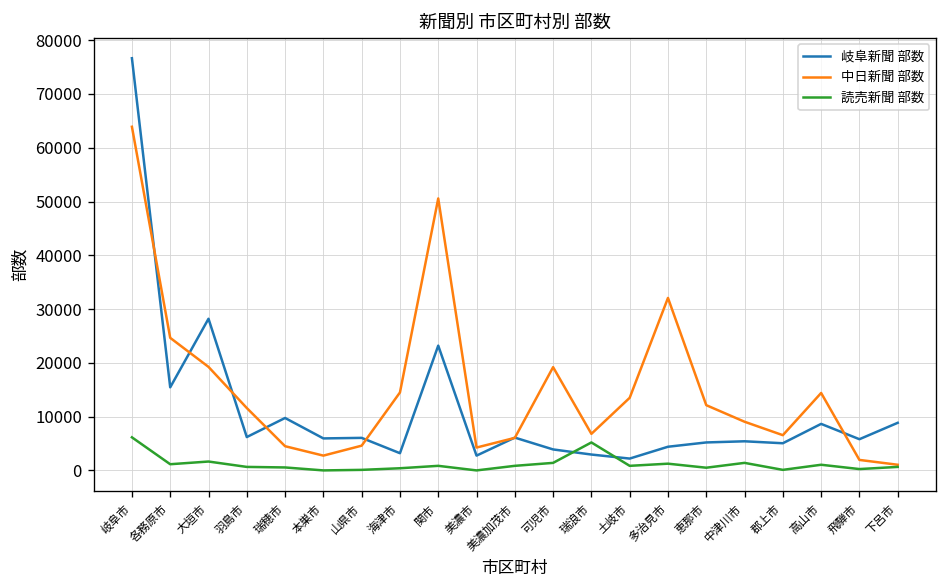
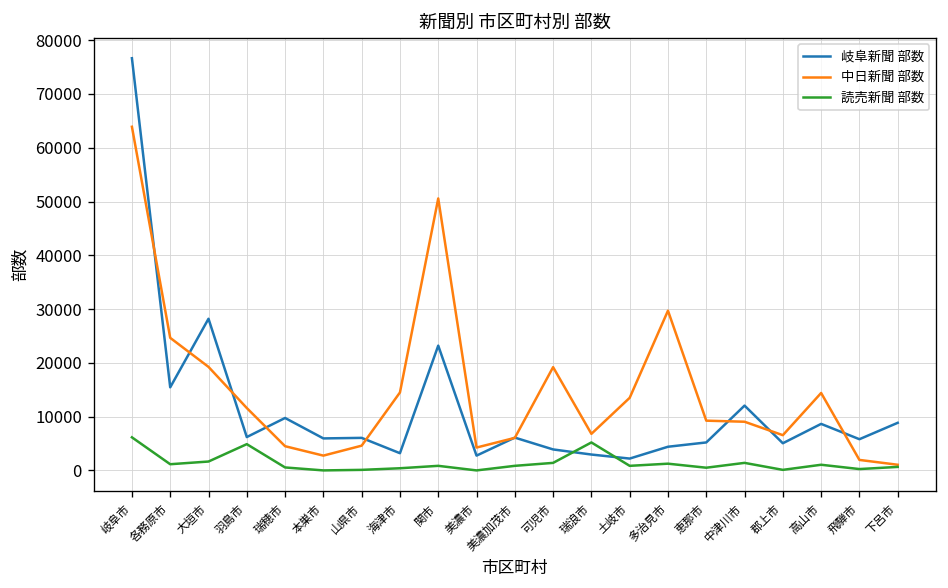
  {
    "岐阜新聞 部数": {
      "岐阜市": 77000,
      "各務原市": 15000,
      "大垣市": 28000,
      "羽島市": 6000,
      "瑞穂市": 10000,
      "本巣市": 6000,
      "山県市": 6000,
      "海津市": 3000,
      "関市": 23000,
      "美濃市": 3000,
      "可児市": 4000,
      "瑞浪市": 3000,
      "土岐市": 2000,
      "多治見市": 4000,
      "恵那市": 5000,
-     "中津川市": 5000,
+     "中津川市": 12000,
      "郡上市": 5000,
      "高山市": 9000,
      "飛騨市": 6000,
      "下呂市": 9000
    },
    "中日新聞 部数": {
      "岐阜市": 64000,
      "各務原市": 25000,
      "大垣市": 19000,
      "羽島市": 12000,
      "瑞穂市": 5000,
      "本巣市": 3000,
      "山県市": 5000,
      "海津市": 14000,
      "関市": 51000,
      "美濃市": 4000,
      "可児市": 19000,
      "瑞浪市": 7000,
      "土岐市": 14000,
-     "多治見市": 32000,
-     "恵那市": 12000,
+     "多治見市": 30000,
+     "恵那市": 9000,
      "中津川市": 9000,
      "郡上市": 7000,
      "高山市": 14000,
      "飛騨市": 2000
    },
    "読売新聞 部数": {
      "岐阜市": 6000,
      "各務原市": 1000,
      "大垣市": 2000,
-     "羽島市": 1000,
+     "羽島市": 5000,
      "瑞穂市": 1000,
      "本巣市": 0,
      "山県市": 0,
      "海津市": 0,
      "関市": 1000,
      "美濃市": 0,
      "美濃加茂市": 1000,
      "可児市": 1000,
      "瑞浪市": 5000,
      "土岐市": 1000,
      "多治見市": 1000,
      "恵那市": 1000,
      "中津川市": 1000,
      "郡上市": 0,
      "高山市": 1000,
      "飛騨市": 0
    }
  }
